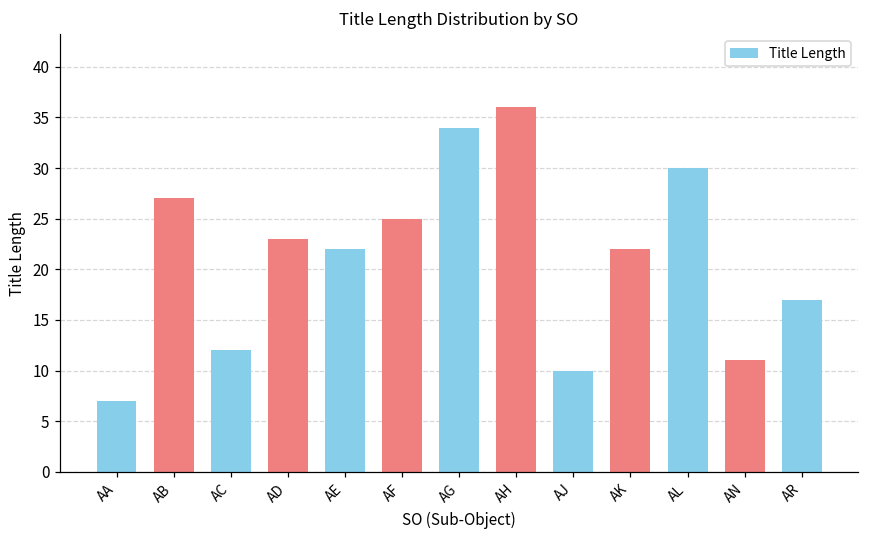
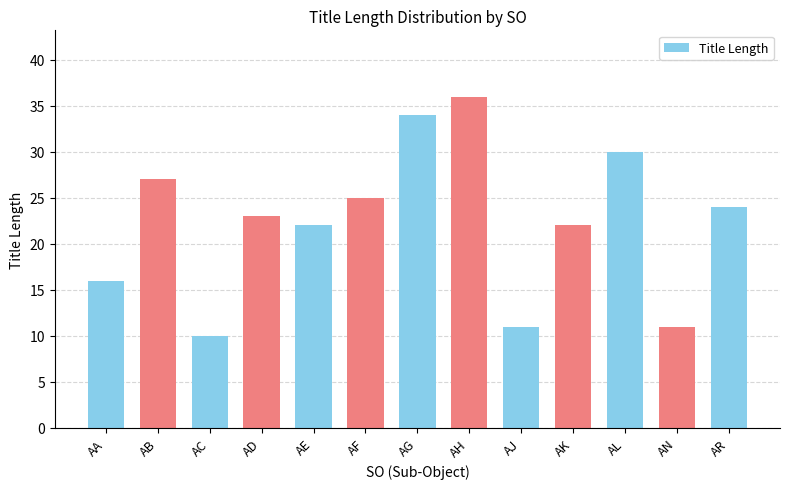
  {
-   "AA": 7,
+   "AA": 16,
    "AB": 27,
-   "AC": 12,
+   "AC": 10,
    "AD": 23,
    "AE": 22,
    "AF": 25,
    "AG": 34,
    "AH": 36,
-   "AJ": 10,
+   "AJ": 11,
    "AK": 22,
    "AL": 30,
    "AN": 11,
-   "AR": 17
+   "AR": 24
  }
